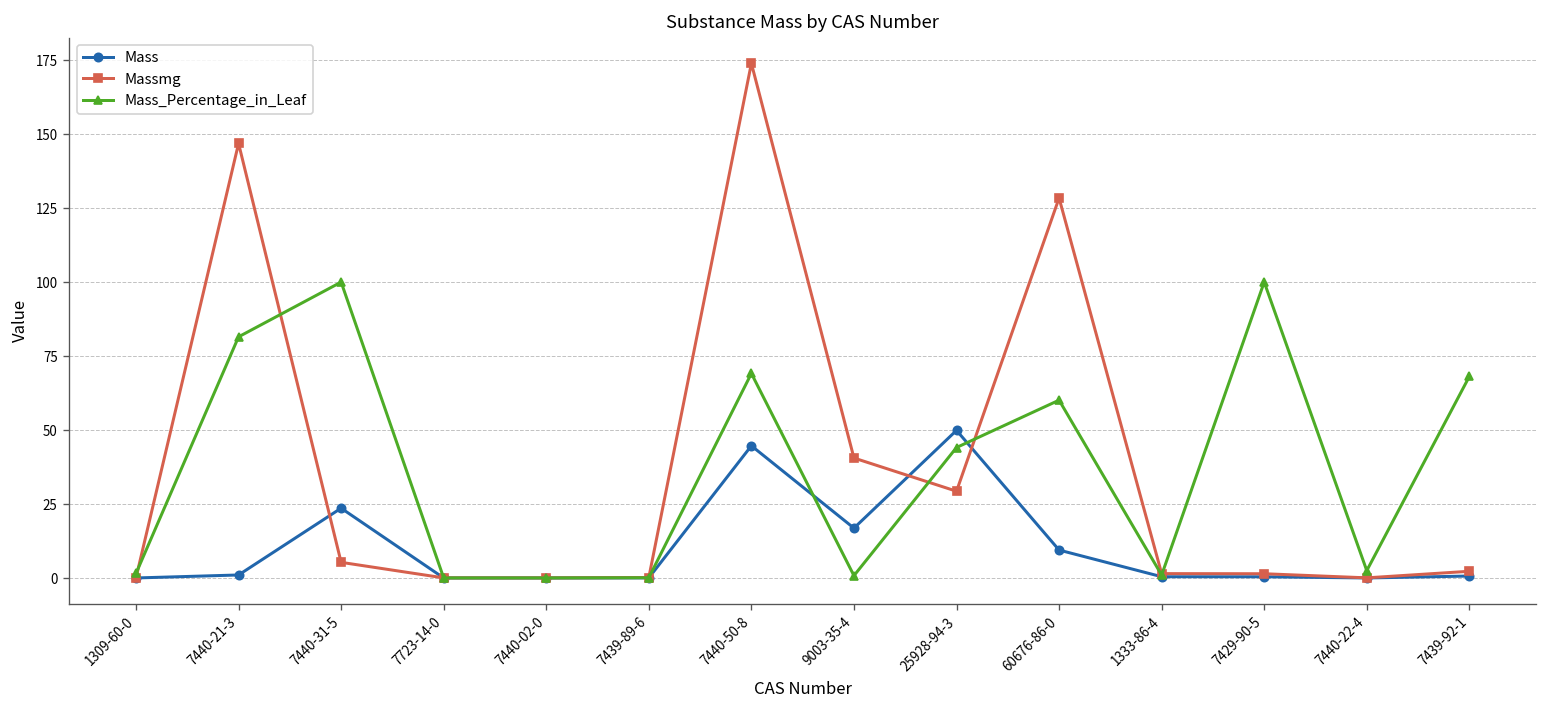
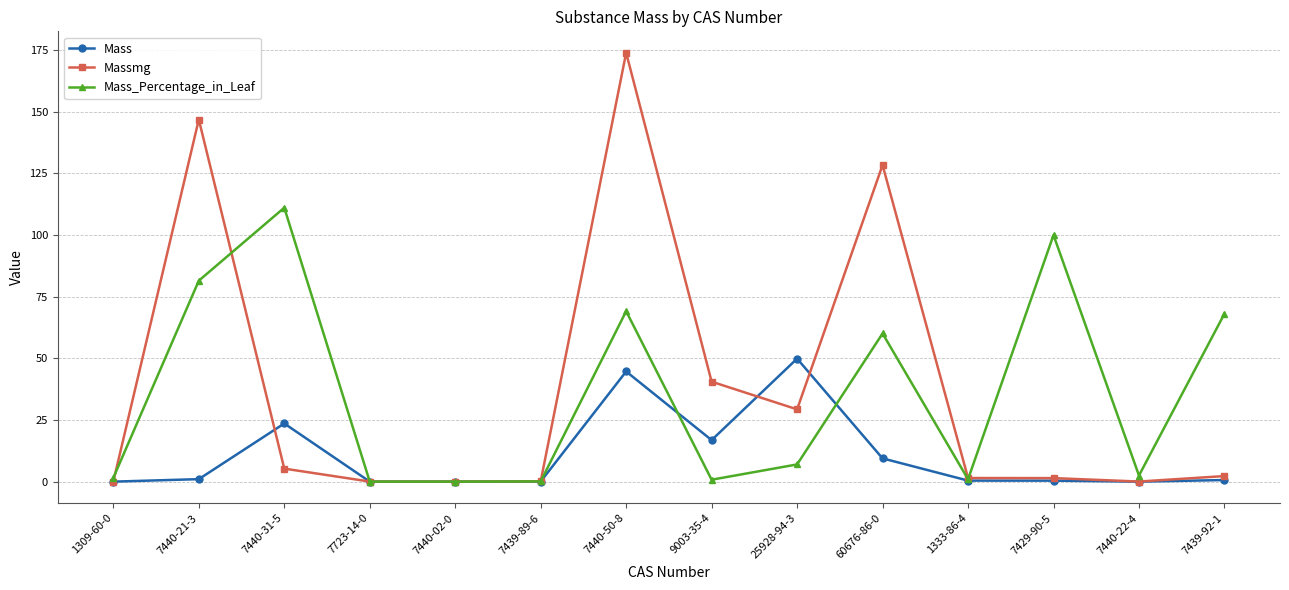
  {
    "Mass": {
      "7440-21-3": 1,
      "7440-31-5": 24,
      "7440-50-8": 45,
      "9003-35-4": 17,
      "25928-94-3": 50,
      "60676-86-0": 9,
      "7429-90-5": 0,
      "7439-92-1": 1
    },
    "Massmg": {
      "7440-21-3": 147,
      "7440-31-5": 5,
      "7440-50-8": 174,
      "9003-35-4": 41,
      "25928-94-3": 29,
      "60676-86-0": 128,
      "7429-90-5": 1,
      "7439-92-1": 2
    },
    "Mass_Percentage_in_Leaf": {
      "1309-60-0": 2,
      "7440-21-3": 82,
-     "7440-31-5": 100,
+     "7440-31-5": 111,
      "7440-50-8": 69,
      "9003-35-4": 1,
-     "25928-94-3": 44,
+     "25928-94-3": 7,
      "60676-86-0": 60,
      "7429-90-5": 100,
      "7440-22-4": 3,
      "7439-92-1": 68
    }
  }
